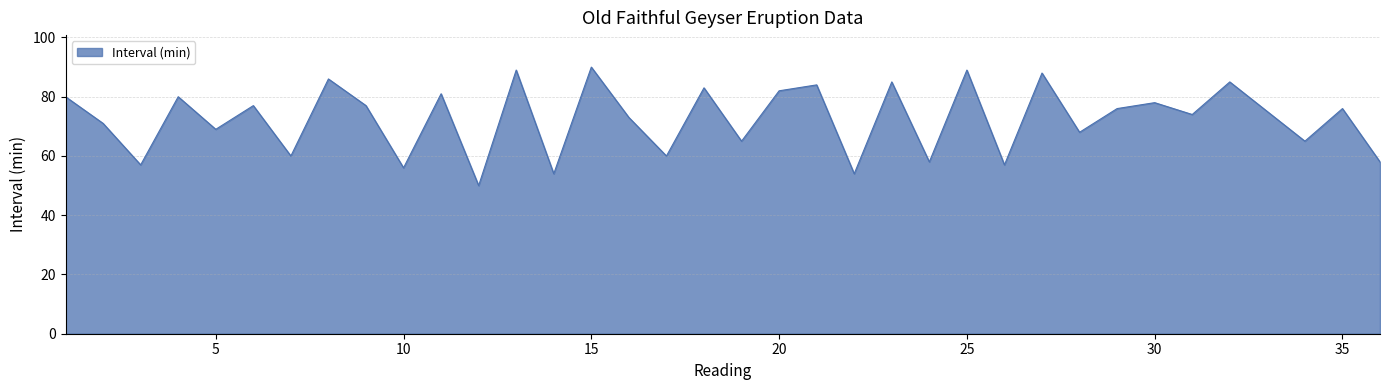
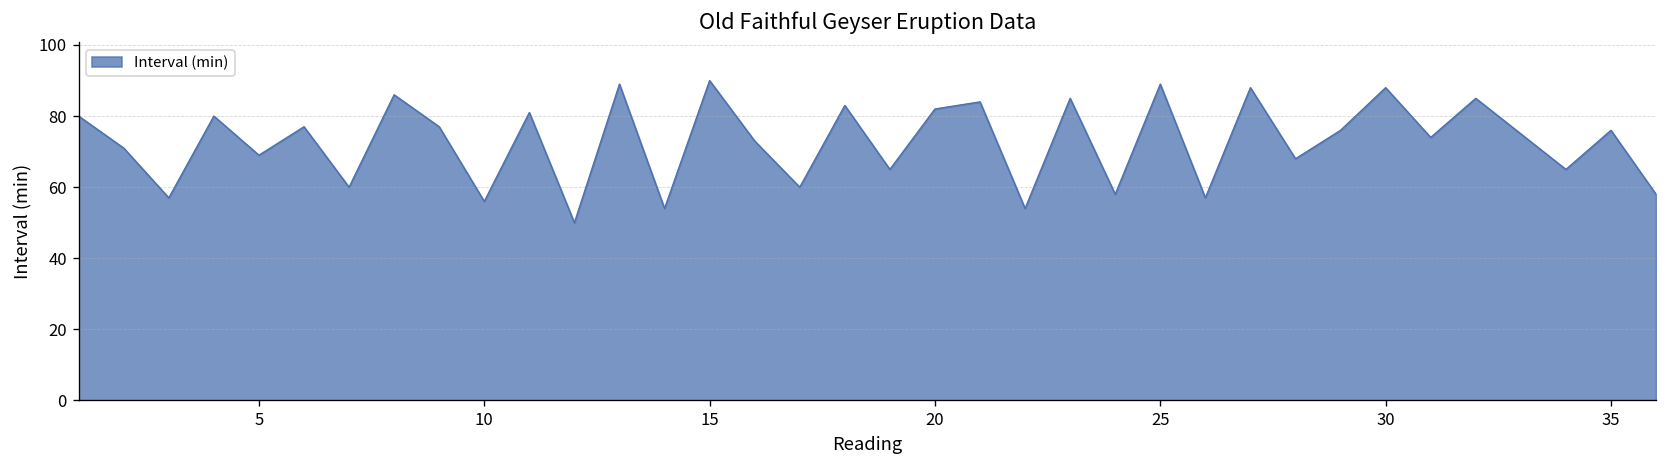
  {
    "5": 69,
    "10": 56,
    "15": 90,
    "20": 82,
    "25": 89,
-   "30": 78,
+   "30": 88,
    "35": 76
  }
